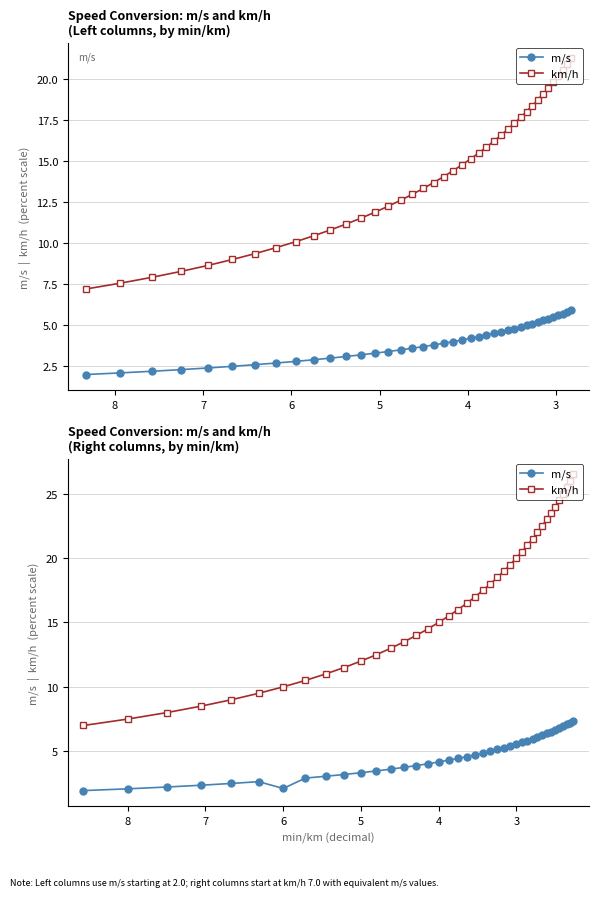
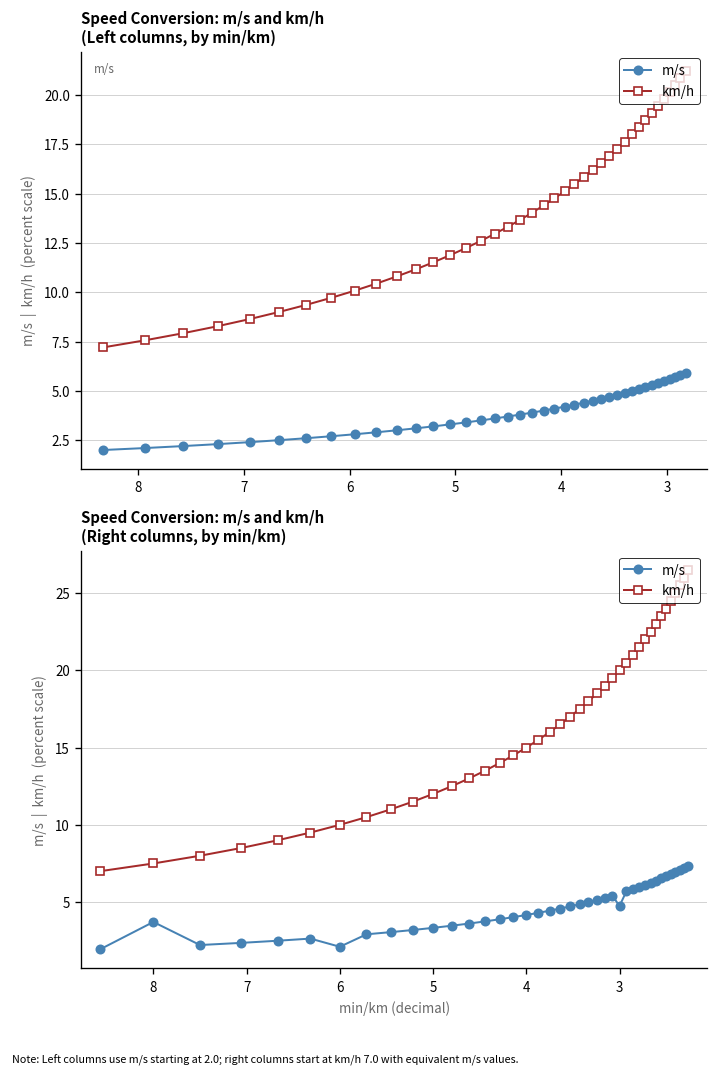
  {
    "Speed Conversion: m/s and km/h (Right columns, by min/km)": {
      "m/s": {
-       "8": 2.1,
+       "8": 3.7,
        "6": 2.1,
        "5": 3.3,
        "4": 4.2,
-       "3": 5.6
+       "3": 4.7
      },
      "km/h": {
        "8": 7.5,
        "6": 10.0,
        "5": 12.0,
        "4": 15.0,
        "3": 20.0
      }
    }
  }
